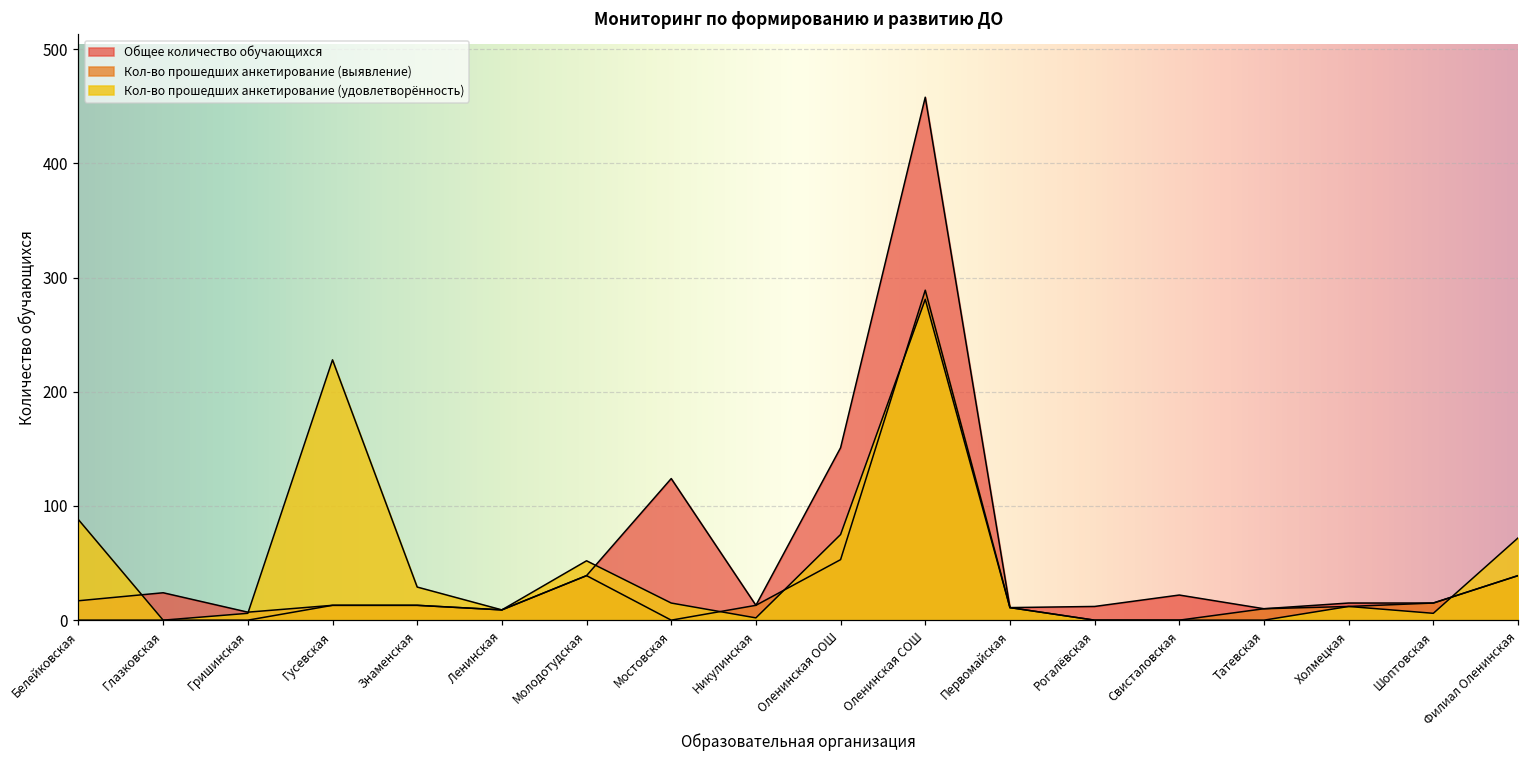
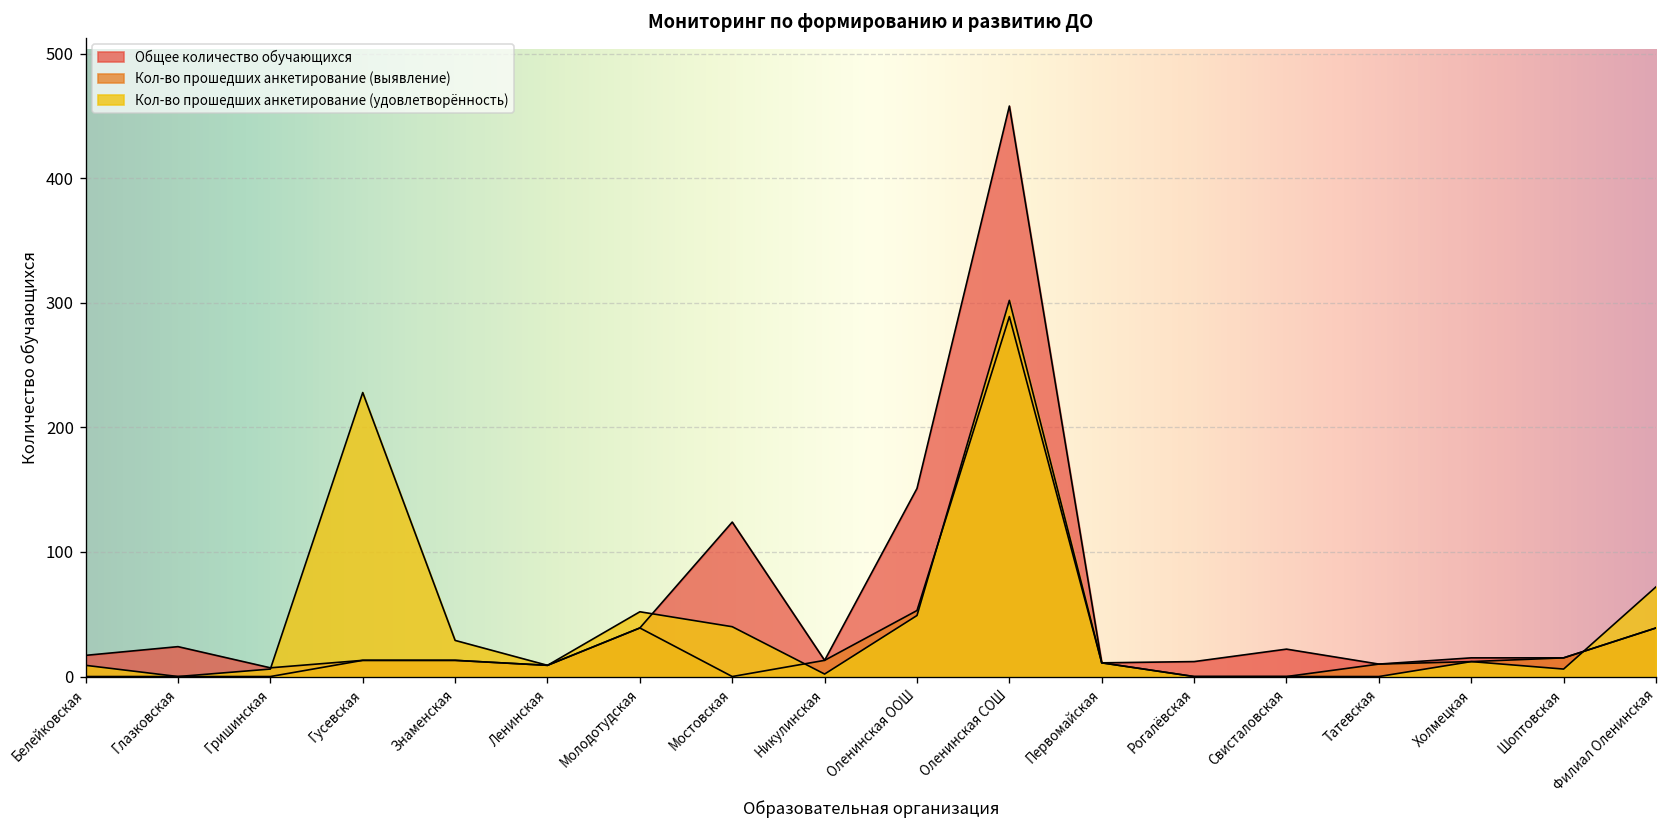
  {
    "Кол-во прошедших анкетирование (удовлетворённость)": {
-     "Белейковская": 88,
+     "Белейковская": 9,
      "Гусевская": 228,
      "Знаменская": 29,
      "Молодотудская": 52,
-     "Мостовская": 15,
+     "Мостовская": 40,
      "Никулинская": 2,
-     "Оленинская ООШ": 75,
-     "Оленинская СОШ": 281,
+     "Оленинская ООШ": 49,
+     "Оленинская СОШ": 302,
      "Татевская": 0,
      "Шоптовская": 6,
      "Филиал Оленинская": 72
    }
  }
